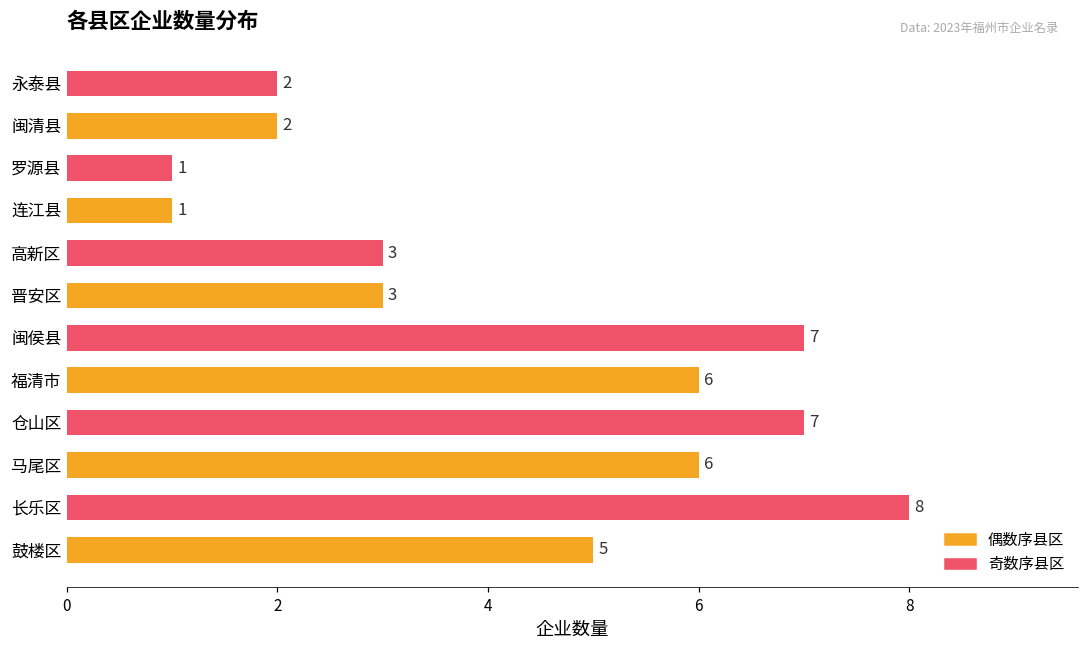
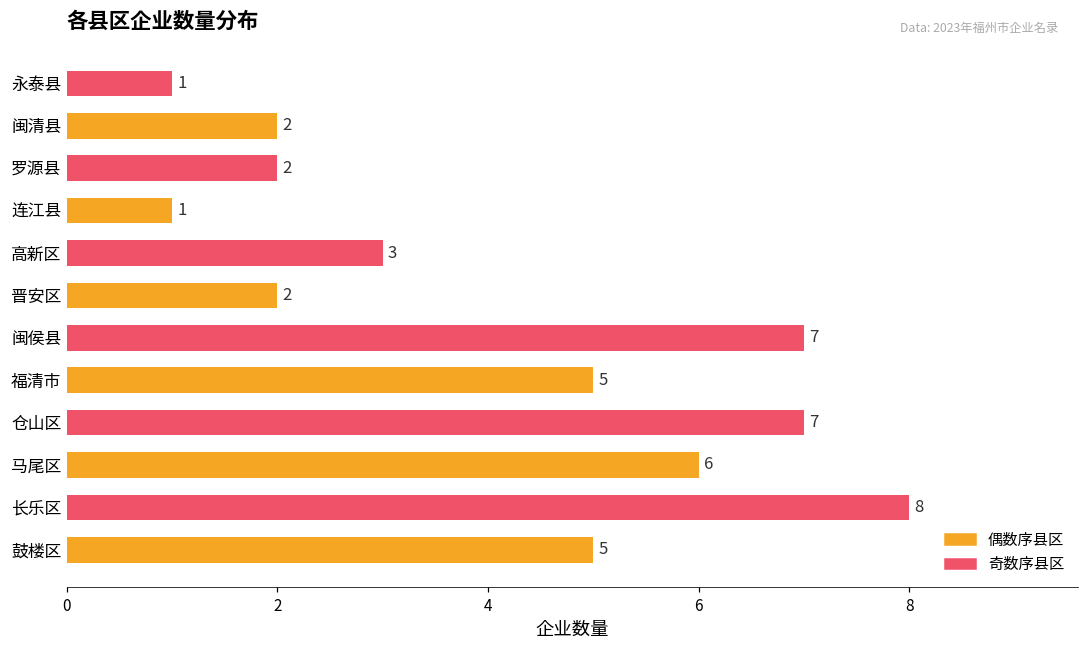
  {
-   "永泰县": 2,
+   "永泰县": 1,
    "闽清县": 2,
-   "罗源县": 1,
+   "罗源县": 2,
    "连江县": 1,
    "高新区": 3,
-   "晋安区": 3,
+   "晋安区": 2,
    "闽侯县": 7,
-   "福清市": 6,
+   "福清市": 5,
    "仓山区": 7,
    "马尾区": 6,
    "长乐区": 8,
    "鼓楼区": 5
  }
